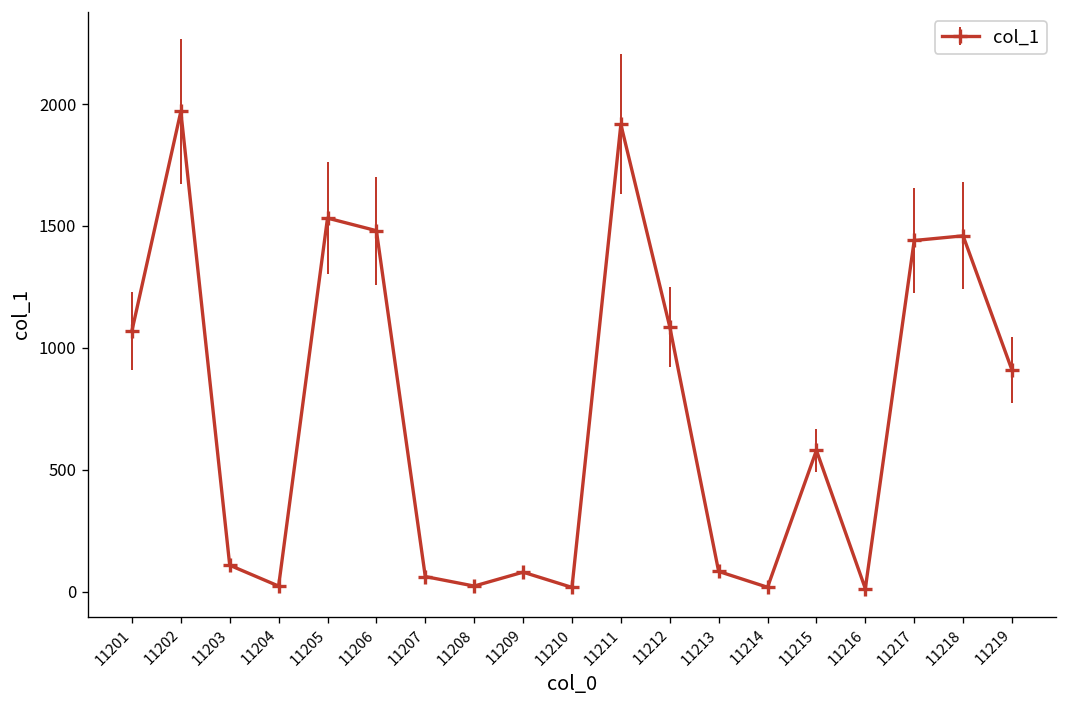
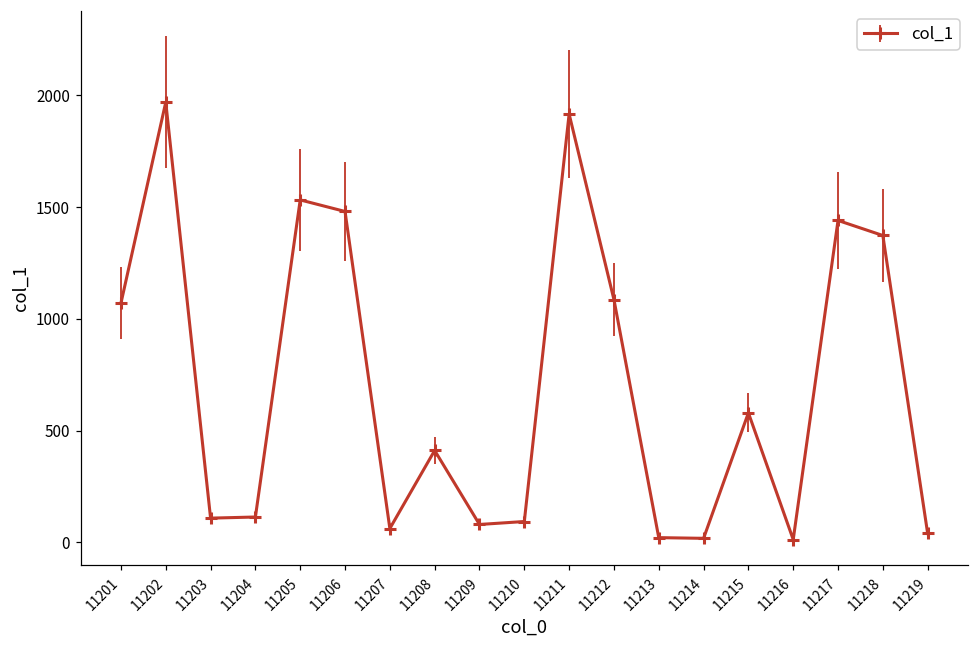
  {
    "11201": 1070,
    "11202": 1970,
    "11203": 110,
-   "11204": 20,
+   "11204": 110,
    "11205": 1530,
    "11206": 1480,
    "11207": 60,
-   "11208": 20,
+   "11208": 410,
    "11209": 80,
-   "11210": 20,
+   "11210": 90,
    "11211": 1920,
    "11212": 1090,
-   "11213": 80,
+   "11213": 20,
    "11214": 20,
    "11215": 580,
    "11216": 10,
    "11217": 1440,
-   "11218": 1460,
-   "11219": 910
+   "11218": 1370,
+   "11219": 40
  }
